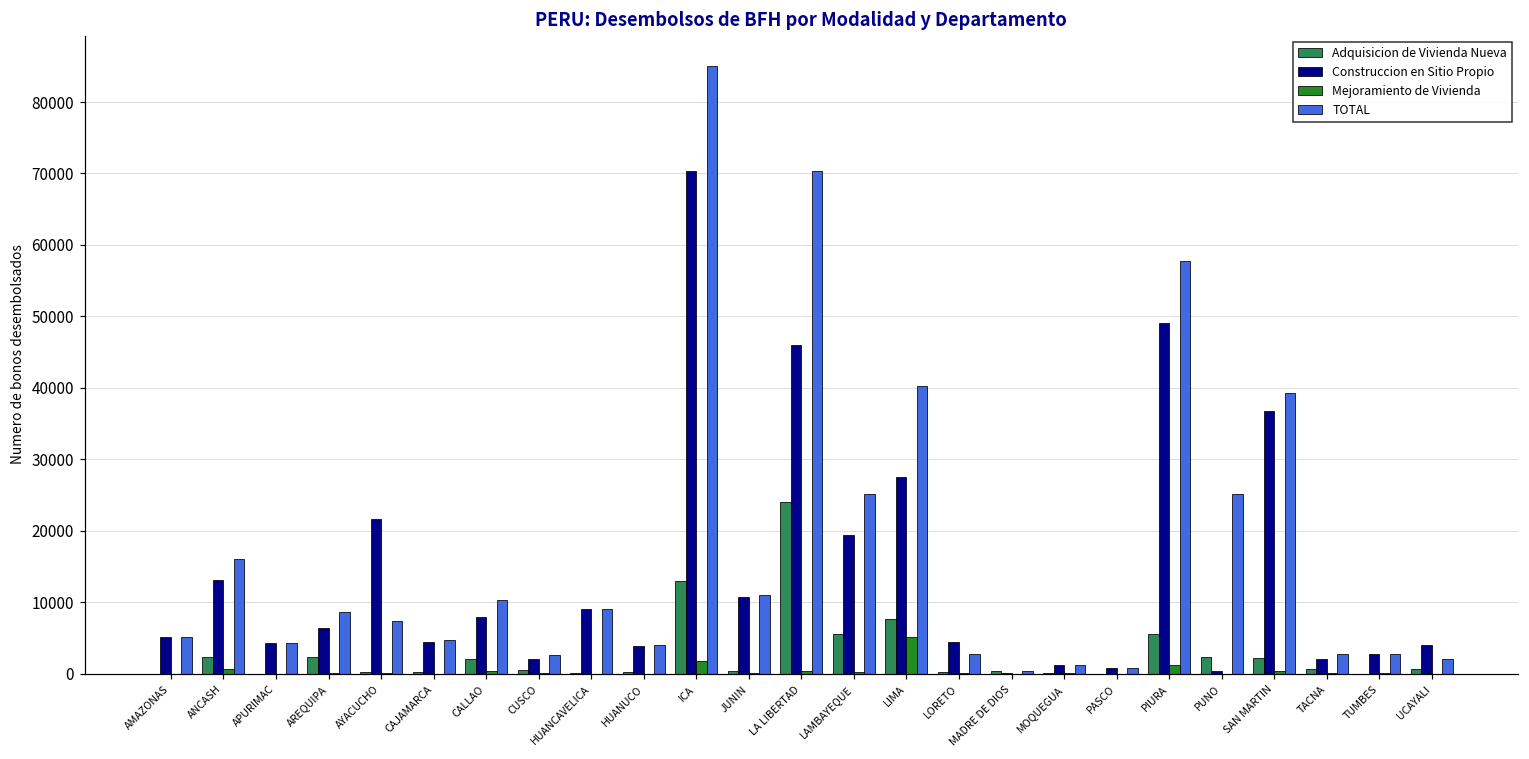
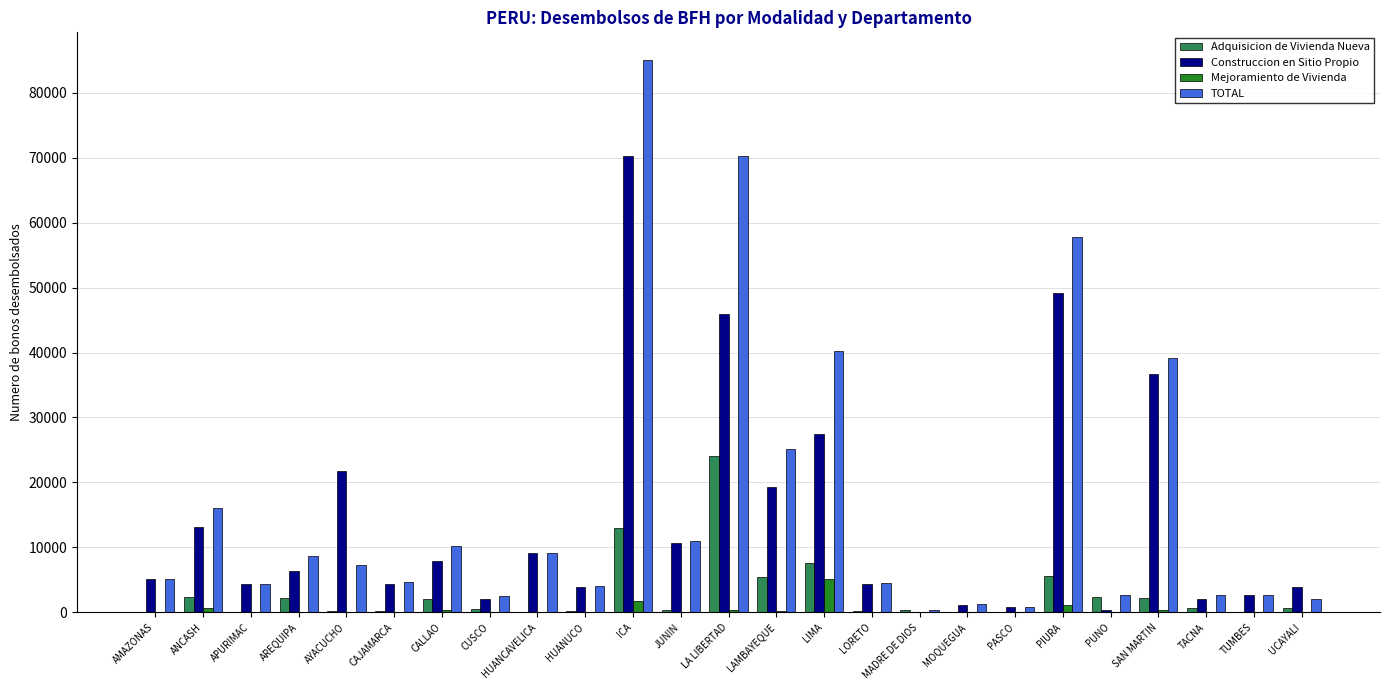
  {
    "Construccion en Sitio Propio": {
      "AMAZONAS": 5000,
      "ANCASH": 13000,
      "APURIMAC": 4000,
      "AREQUIPA": 6000,
      "AYACUCHO": 22000,
      "CAJAMARCA": 4000,
      "CALLAO": 8000,
      "CUSCO": 2000,
      "HUANCAVELICA": 9000,
      "HUANUCO": 4000,
      "ICA": 70000,
      "JUNIN": 11000,
      "LA LIBERTAD": 46000,
      "LAMBAYEQUE": 19000,
      "LIMA": 27000,
      "LORETO": 4000,
      "MOQUEGUA": 1000,
      "PASCO": 1000,
      "PIURA": 49000,
      "SAN MARTIN": 37000,
      "TACNA": 2000,
      "TUMBES": 3000,
      "UCAYALI": 4000
    },
    "TOTAL": {
      "AMAZONAS": 5000,
      "ANCASH": 16000,
      "APURIMAC": 4000,
      "AREQUIPA": 9000,
      "AYACUCHO": 7000,
      "CAJAMARCA": 5000,
      "CALLAO": 10000,
      "CUSCO": 3000,
      "HUANCAVELICA": 9000,
      "HUANUCO": 4000,
      "ICA": 85000,
      "JUNIN": 11000,
      "LA LIBERTAD": 70000,
      "LAMBAYEQUE": 25000,
      "LIMA": 40000,
-     "LORETO": 3000,
+     "LORETO": 5000,
      "MOQUEGUA": 1000,
      "PASCO": 1000,
      "PIURA": 58000,
-     "PUNO": 25000,
+     "PUNO": 3000,
      "SAN MARTIN": 39000,
      "TACNA": 3000,
      "TUMBES": 3000,
      "UCAYALI": 2000
    }
  }
